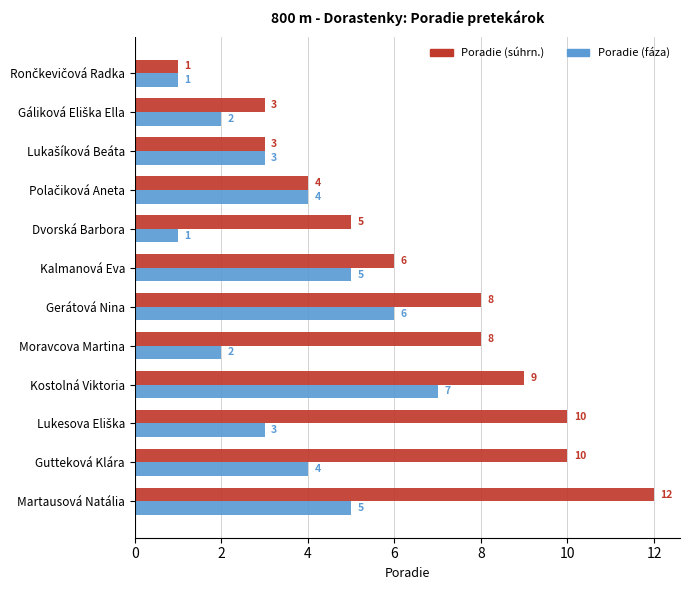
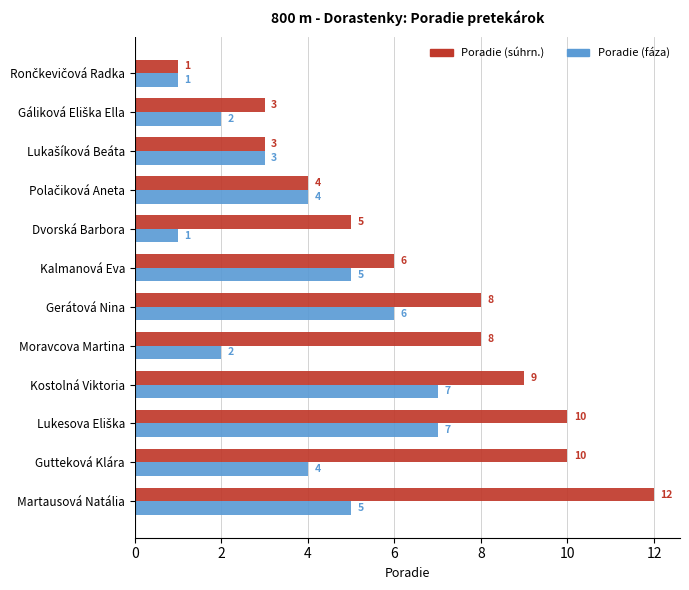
  {
    "Poradie (súhrn.)": {
      "Rončkevičová Radka": 1,
      "Gáliková Eliška Ella": 3,
      "Lukašíková Beáta": 3,
      "Polačiková Aneta": 4,
      "Dvorská Barbora": 5,
      "Kalmanová Eva": 6,
      "Gerátová Nina": 8,
      "Moravcova Martina": 8,
      "Kostolná Viktoria": 9,
      "Lukesova Eliška": 10,
      "Gutteková Klára": 10,
      "Martausová Natália": 12
    },
    "Poradie (fáza)": {
      "Rončkevičová Radka": 1,
      "Gáliková Eliška Ella": 2,
      "Lukašíková Beáta": 3,
      "Polačiková Aneta": 4,
      "Dvorská Barbora": 1,
      "Kalmanová Eva": 5,
      "Gerátová Nina": 6,
      "Moravcova Martina": 2,
      "Kostolná Viktoria": 7,
-     "Lukesova Eliška": 3,
+     "Lukesova Eliška": 7,
      "Gutteková Klára": 4,
      "Martausová Natália": 5
    }
  }
